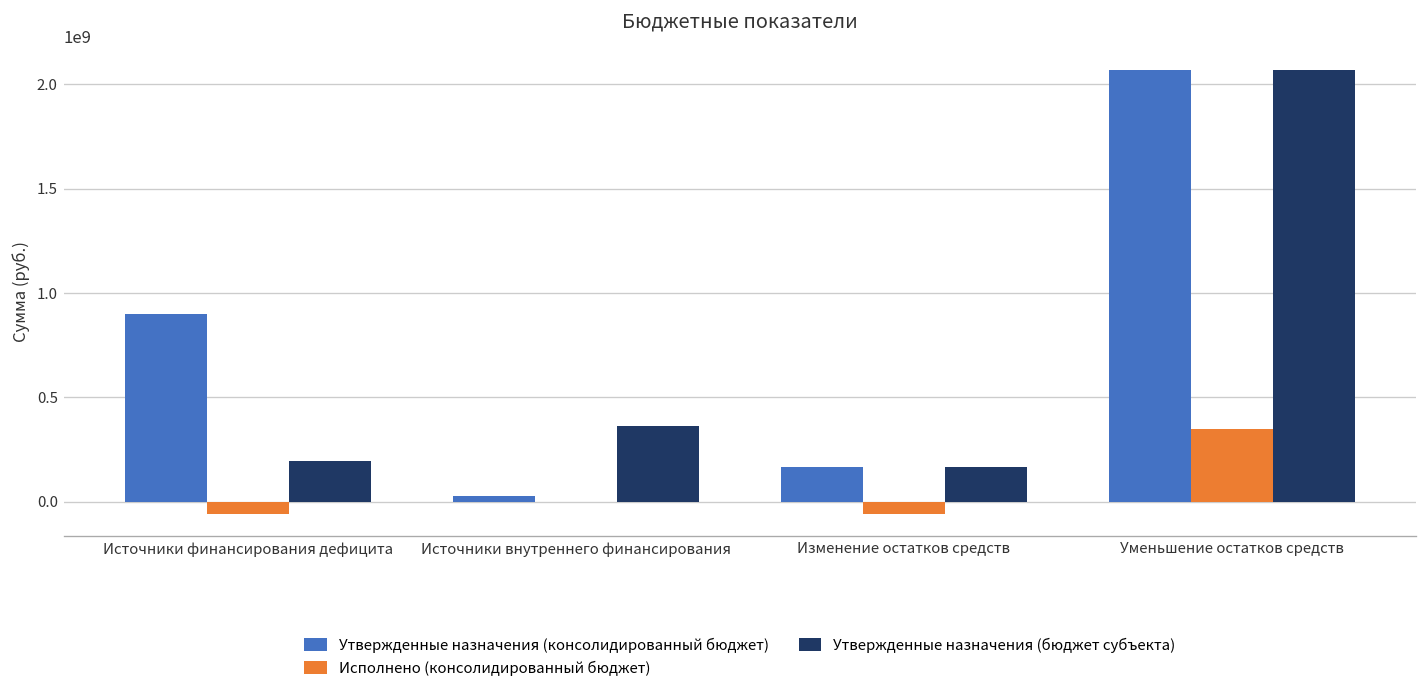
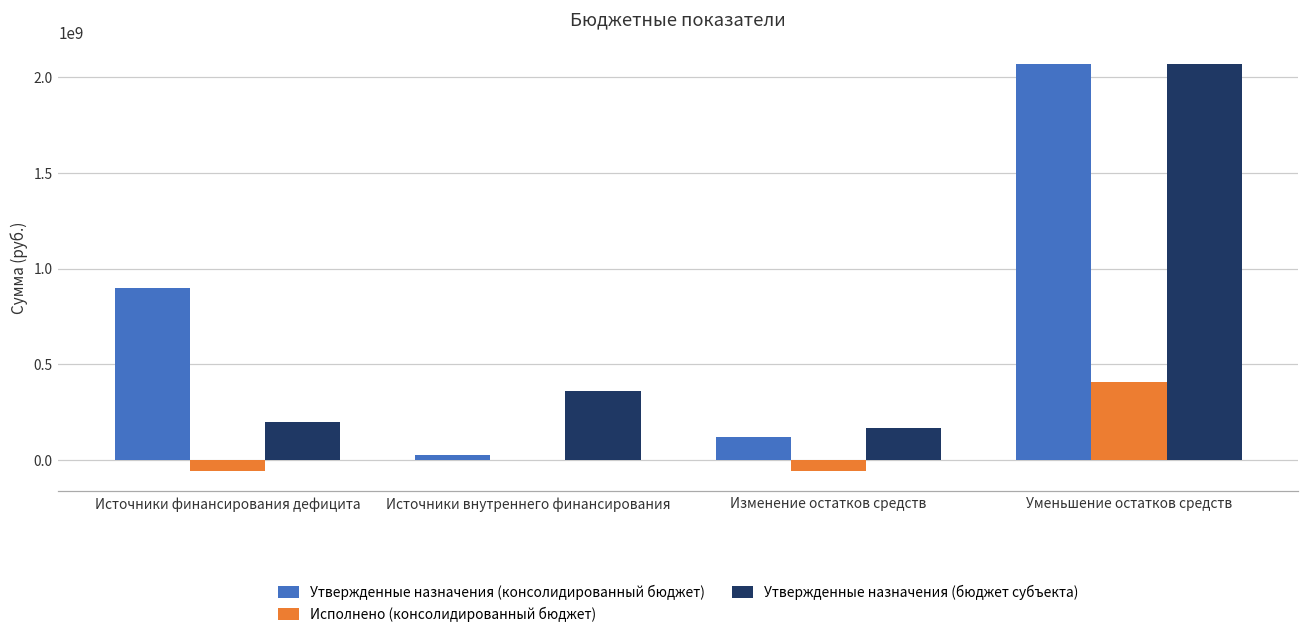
  {
    "Утвержденные назначения (консолидированный бюджет)": {
      "Источники финансирования дефицита": 900000000,
      "Источники внутреннего финансирования": 30000000,
-     "Изменение остатков средств": 170000000,
+     "Изменение остатков средств": 120000000,
      "Уменьшение остатков средств": 2070000000
    },
    "Исполнено (консолидированный бюджет)": {
      "Источники финансирования дефицита": -60000000,
      "Изменение остатков средств": -60000000,
-     "Уменьшение остатков средств": 350000000
+     "Уменьшение остатков средств": 410000000
    },
    "Утвержденные назначения (бюджет субъекта)": {
      "Источники финансирования дефицита": 200000000,
      "Источники внутреннего финансирования": 360000000,
      "Изменение остатков средств": 170000000,
      "Уменьшение остатков средств": 2070000000
    }
  }
